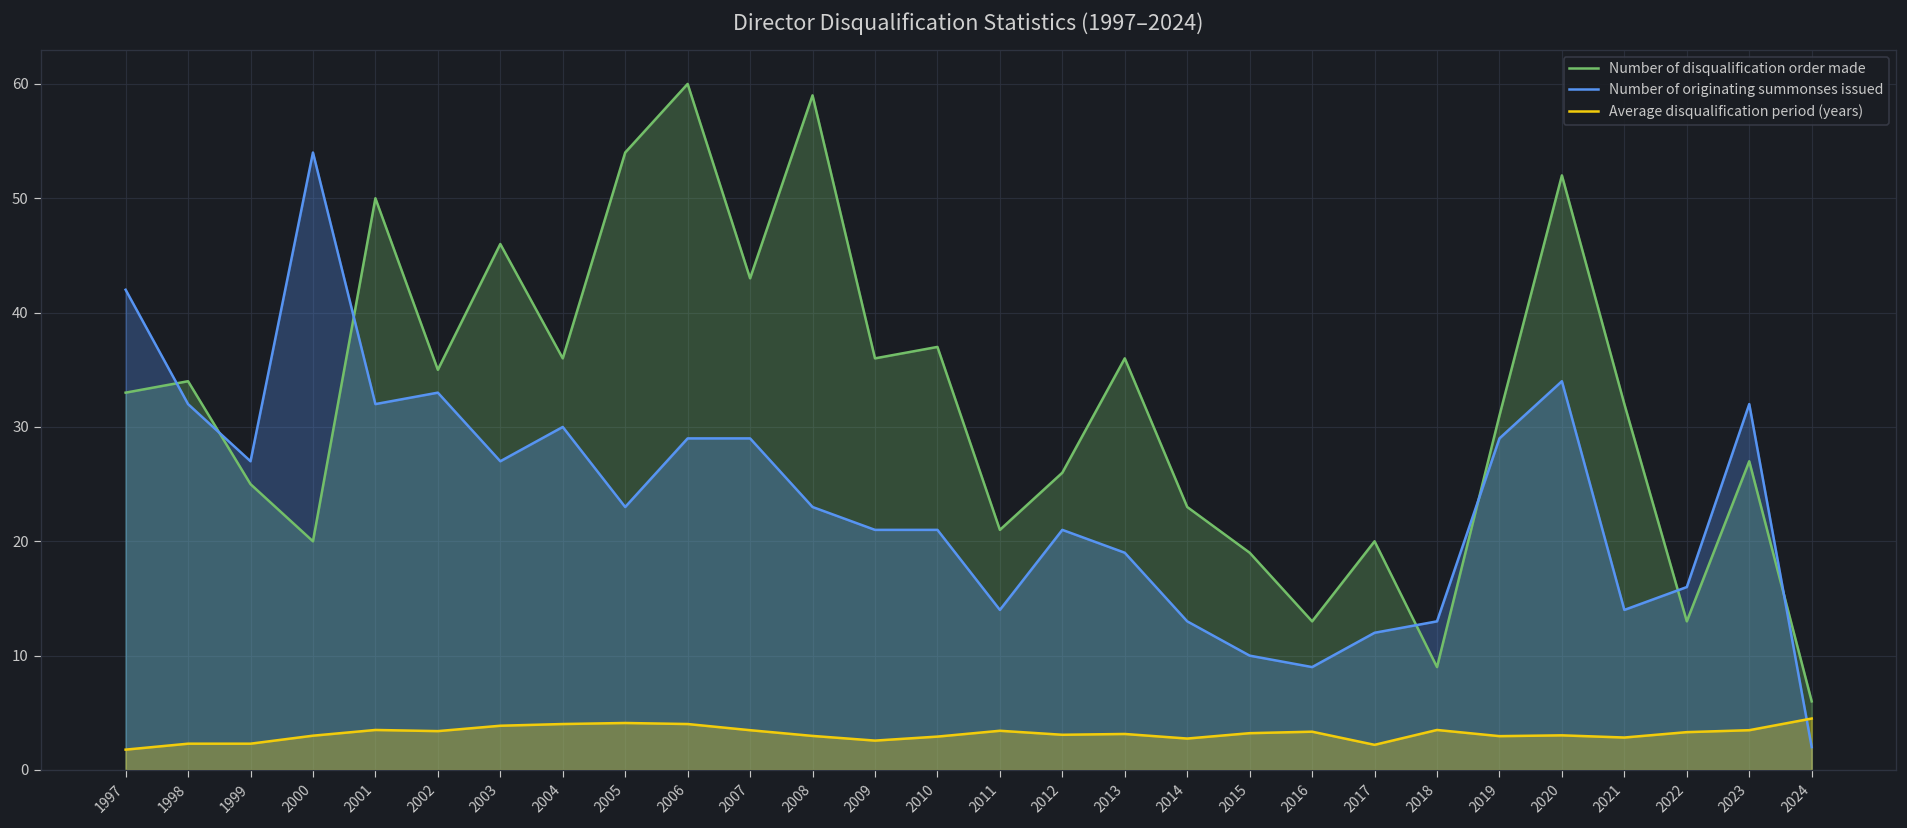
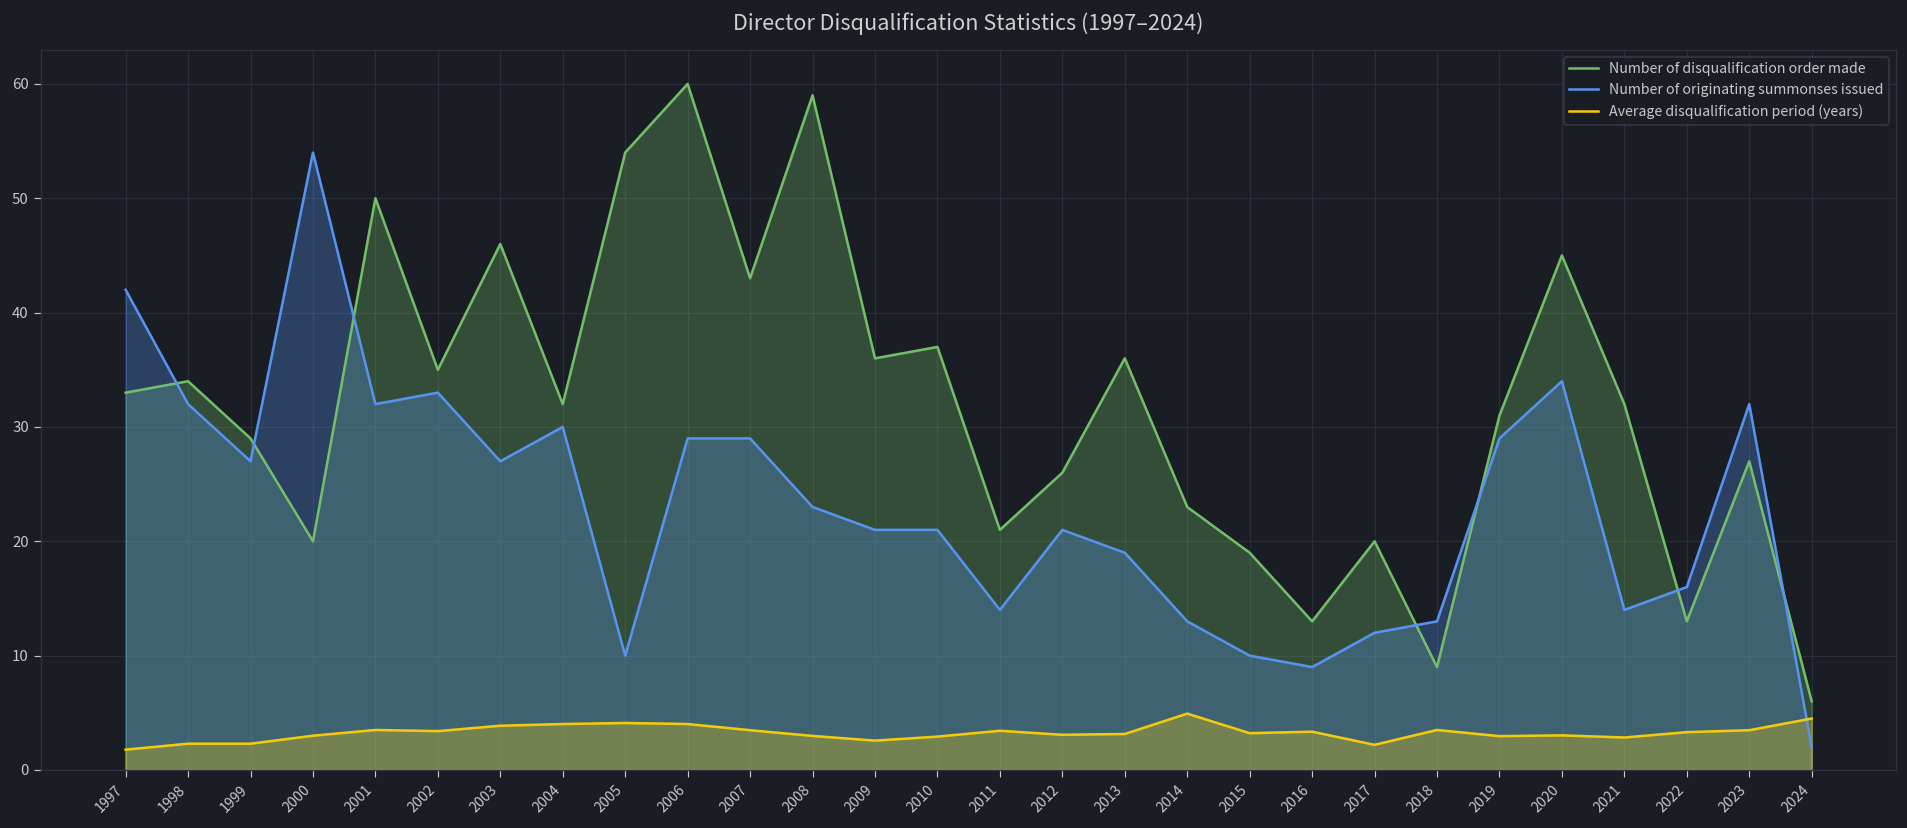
  {
    "Number of disqualification order made": {
      "1997": 33,
      "1998": 34,
-     "1999": 25,
+     "1999": 29,
      "2000": 20,
      "2001": 50,
      "2002": 35,
      "2003": 46,
-     "2004": 36,
+     "2004": 32,
      "2005": 54,
      "2006": 60,
      "2007": 43,
      "2008": 59,
      "2009": 36,
      "2010": 37,
      "2011": 21,
      "2012": 26,
      "2013": 36,
      "2014": 23,
      "2015": 19,
      "2016": 13,
      "2017": 20,
      "2018": 9,
      "2019": 31,
-     "2020": 52,
+     "2020": 45,
      "2021": 32,
      "2022": 13,
      "2023": 27,
      "2024": 6
    },
    "Number of originating summonses issued": {
      "1997": 42,
      "1998": 32,
      "1999": 27,
      "2000": 54,
      "2001": 32,
      "2002": 33,
      "2003": 27,
      "2004": 30,
-     "2005": 23,
+     "2005": 10,
      "2006": 29,
      "2007": 29,
      "2008": 23,
      "2009": 21,
      "2010": 21,
      "2011": 14,
      "2012": 21,
      "2013": 19,
      "2014": 13,
      "2015": 10,
      "2016": 9,
      "2017": 12,
      "2018": 13,
      "2019": 29,
      "2020": 34,
      "2021": 14,
      "2022": 16,
      "2023": 32,
      "2024": 2
    },
    "Average disqualification period (years)": {
      "1997": 2,
      "1998": 2,
      "1999": 2,
      "2000": 3,
      "2001": 4,
      "2002": 3,
      "2003": 4,
      "2004": 4,
      "2005": 4,
      "2006": 4,
      "2007": 3,
      "2008": 3,
      "2009": 3,
      "2010": 3,
      "2011": 3,
      "2012": 3,
      "2013": 3,
-     "2014": 3,
+     "2014": 5,
      "2015": 3,
      "2016": 3,
      "2017": 2,
      "2018": 4,
      "2019": 3,
      "2020": 3,
      "2021": 3,
      "2022": 3,
      "2023": 3,
      "2024": 5
    }
  }
